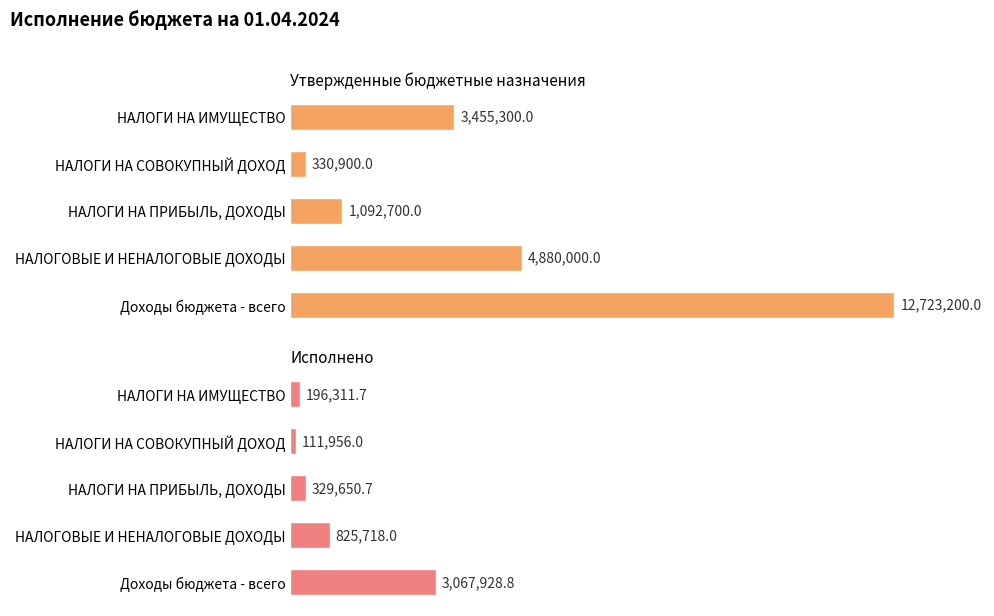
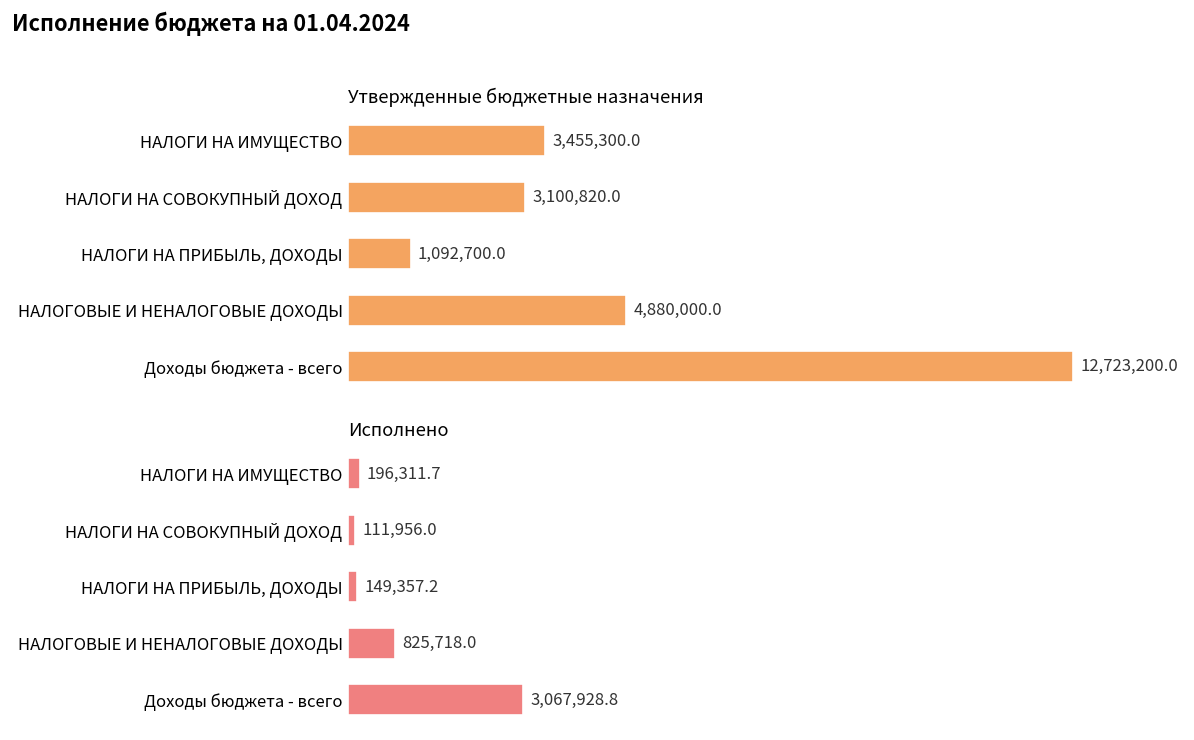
  {
    "Утвержденные бюджетные назначения": {
      "НАЛОГИ НА ИМУЩЕСТВО": "3,455,300.0",
-     "НАЛОГИ НА СОВОКУПНЫЙ ДОХОД": "330,900.0",
+     "НАЛОГИ НА СОВОКУПНЫЙ ДОХОД": "3,100,820.0",
      "НАЛОГИ НА ПРИБЫЛЬ, ДОХОДЫ": "1,092,700.0",
      "НАЛОГОВЫЕ И НЕНАЛОГОВЫЕ ДОХОДЫ": "4,880,000.0",
      "Доходы бюджета - всего": "12,723,200.0"
    },
    "Исполнено": {
      "НАЛОГИ НА ИМУЩЕСТВО": "196,311.7",
      "НАЛОГИ НА СОВОКУПНЫЙ ДОХОД": "111,956.0",
-     "НАЛОГИ НА ПРИБЫЛЬ, ДОХОДЫ": "329,650.7",
+     "НАЛОГИ НА ПРИБЫЛЬ, ДОХОДЫ": "149,357.2",
      "НАЛОГОВЫЕ И НЕНАЛОГОВЫЕ ДОХОДЫ": "825,718.0",
      "Доходы бюджета - всего": "3,067,928.8"
    }
  }
